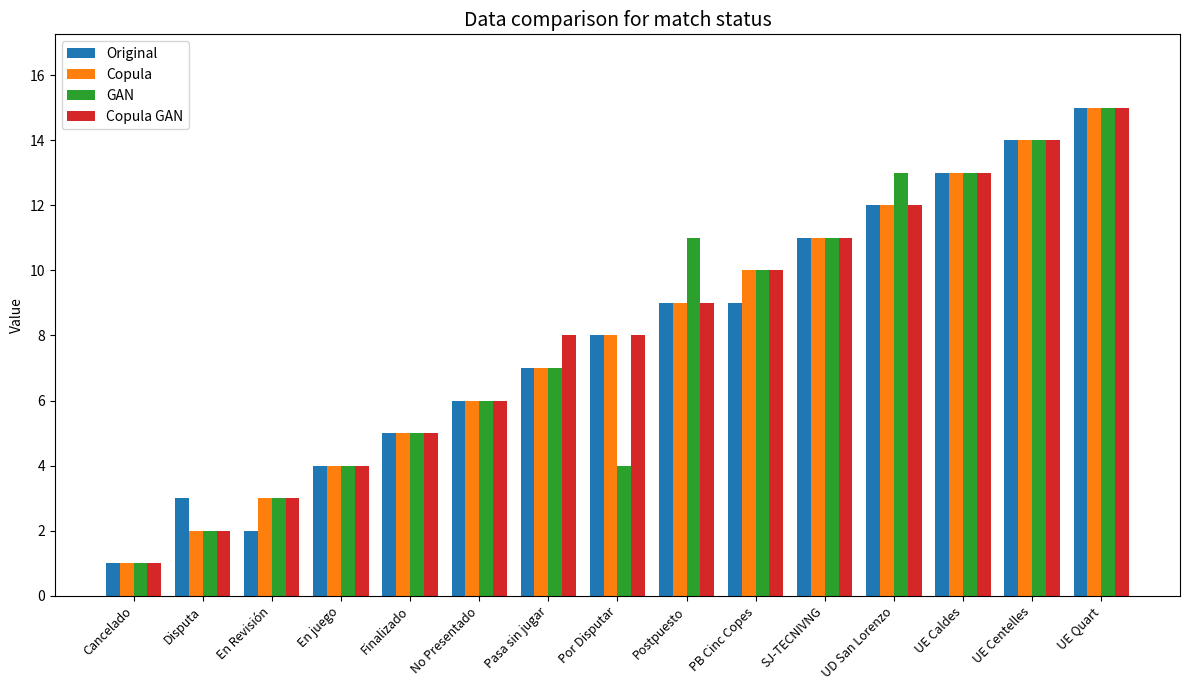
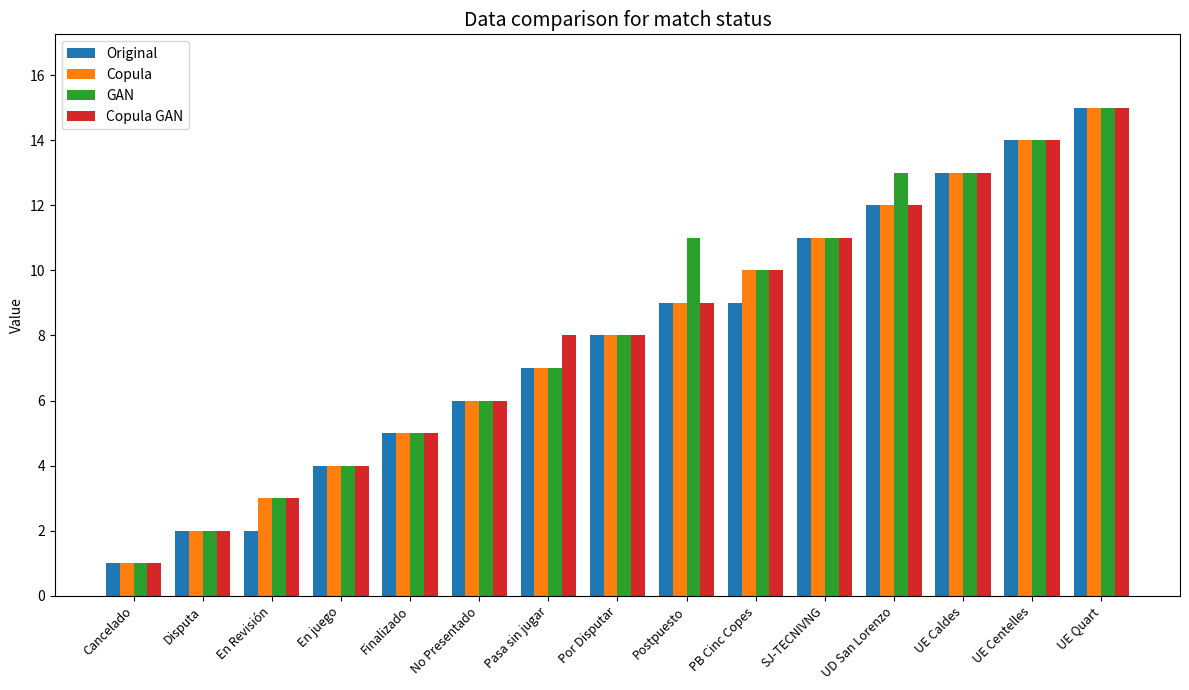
  {
    "Original": {
      "Cancelado": 1,
-     "Disputa": 3,
+     "Disputa": 2,
      "En Revisión": 2,
      "En juego": 4,
      "Finalizado": 5,
      "No Presentado": 6,
      "Pasa sin jugar": 7,
      "Por Disputar": 8,
      "Postpuesto": 9,
      "PB Cinc Copes": 9,
      "SJ-TECNIVNG": 11,
      "UD San Lorenzo": 12,
      "UE Caldes": 13,
      "UE Centelles": 14,
      "UE Quart": 15
    },
    "Copula": {
      "Cancelado": 1,
      "Disputa": 2,
      "En Revisión": 3,
      "En juego": 4,
      "Finalizado": 5,
      "No Presentado": 6,
      "Pasa sin jugar": 7,
      "Por Disputar": 8,
      "Postpuesto": 9,
      "PB Cinc Copes": 10,
      "SJ-TECNIVNG": 11,
      "UD San Lorenzo": 12,
      "UE Caldes": 13,
      "UE Centelles": 14,
      "UE Quart": 15
    },
    "GAN": {
      "Cancelado": 1,
      "Disputa": 2,
      "En Revisión": 3,
      "En juego": 4,
      "Finalizado": 5,
      "No Presentado": 6,
      "Pasa sin jugar": 7,
-     "Por Disputar": 4,
+     "Por Disputar": 8,
      "Postpuesto": 11,
      "PB Cinc Copes": 10,
      "SJ-TECNIVNG": 11,
      "UD San Lorenzo": 13,
      "UE Caldes": 13,
      "UE Centelles": 14,
      "UE Quart": 15
    },
    "Copula GAN": {
      "Cancelado": 1,
      "Disputa": 2,
      "En Revisión": 3,
      "En juego": 4,
      "Finalizado": 5,
      "No Presentado": 6,
      "Pasa sin jugar": 8,
      "Por Disputar": 8,
      "Postpuesto": 9,
      "PB Cinc Copes": 10,
      "SJ-TECNIVNG": 11,
      "UD San Lorenzo": 12,
      "UE Caldes": 13,
      "UE Centelles": 14,
      "UE Quart": 15
    }
  }
